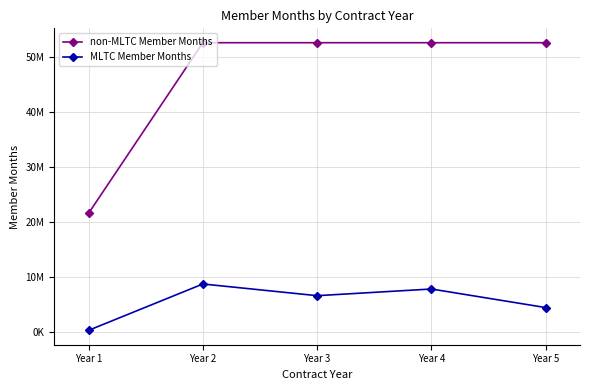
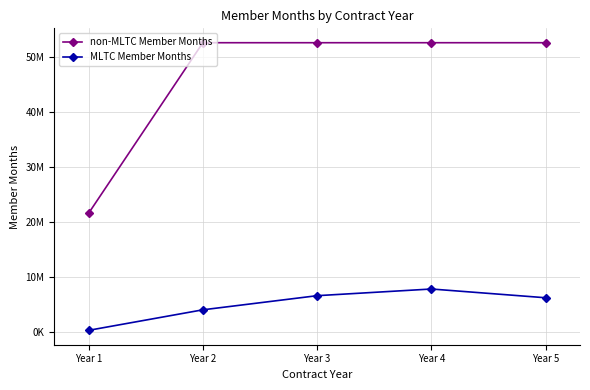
  {
    "non-MLTC Member Months": {
      "Year 1": 22000000,
      "Year 3": 53000000,
      "Year 4": 53000000,
      "Year 5": 53000000
    },
    "MLTC Member Months": {
      "Year 1": 0,
-     "Year 2": 9000000,
+     "Year 2": 4000000,
      "Year 3": 7000000,
      "Year 4": 8000000,
-     "Year 5": 4000000
+     "Year 5": 6000000
    }
  }
